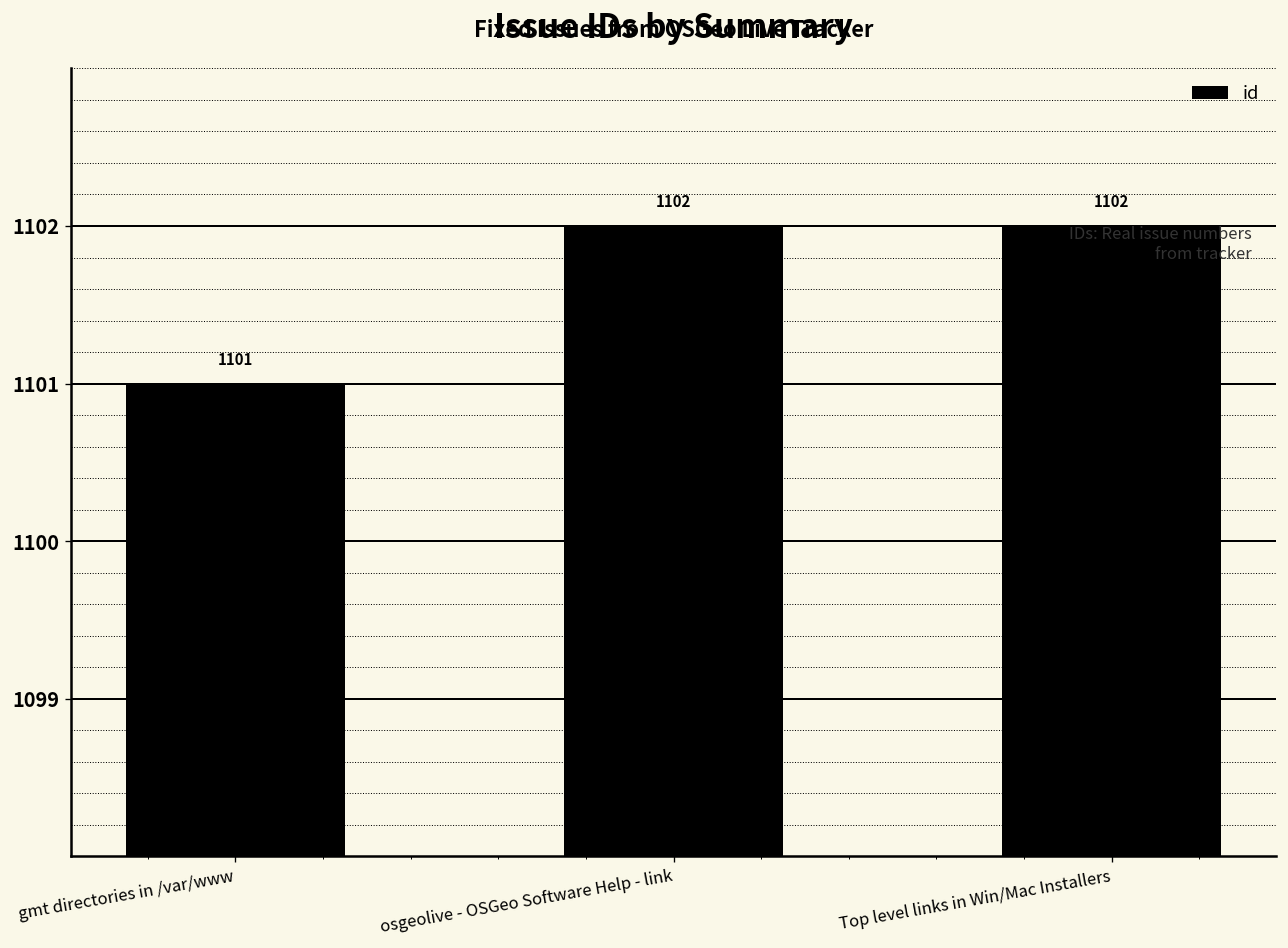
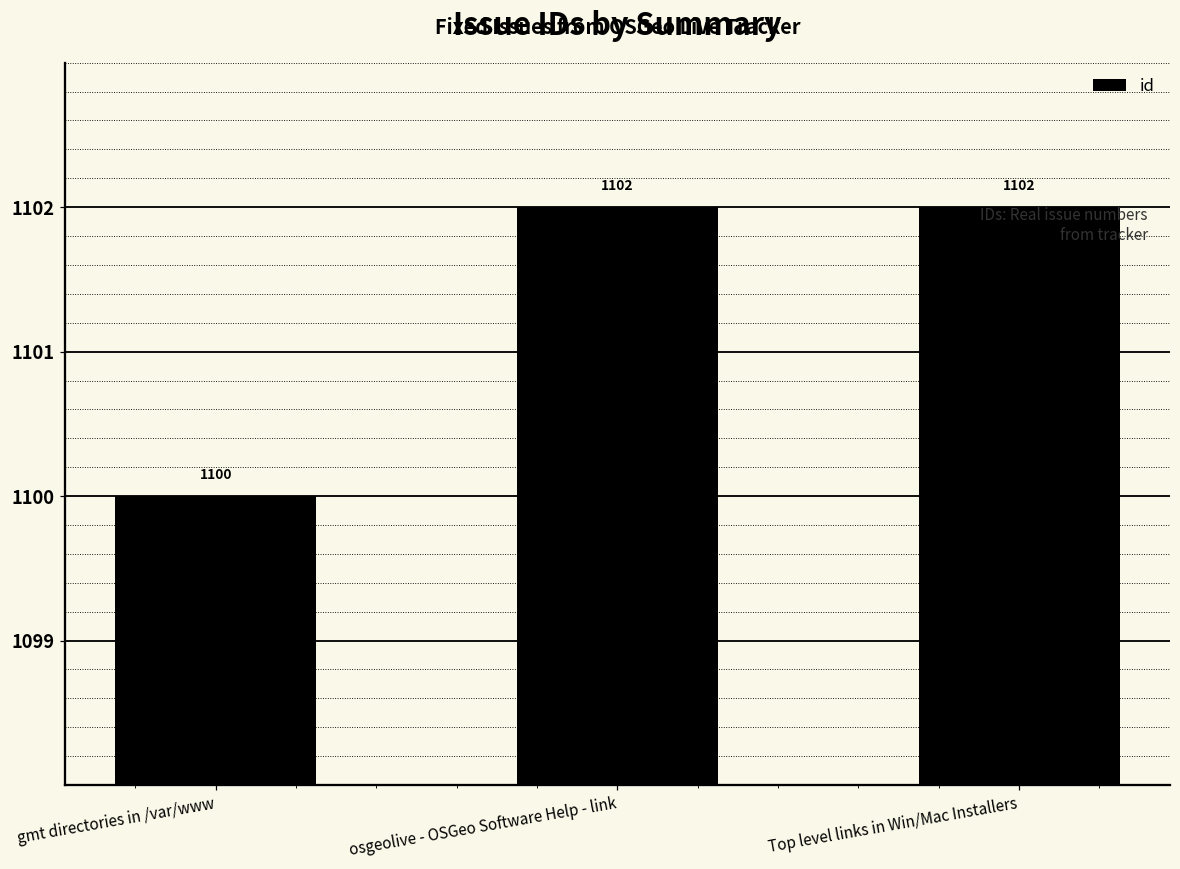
  {
-   "gmt directories in /var/www": 1101,
+   "gmt directories in /var/www": 1100,
    "osgeolive - OSGeo Software Help - link": 1102,
    "Top level links in Win/Mac Installers": 1102
  }
